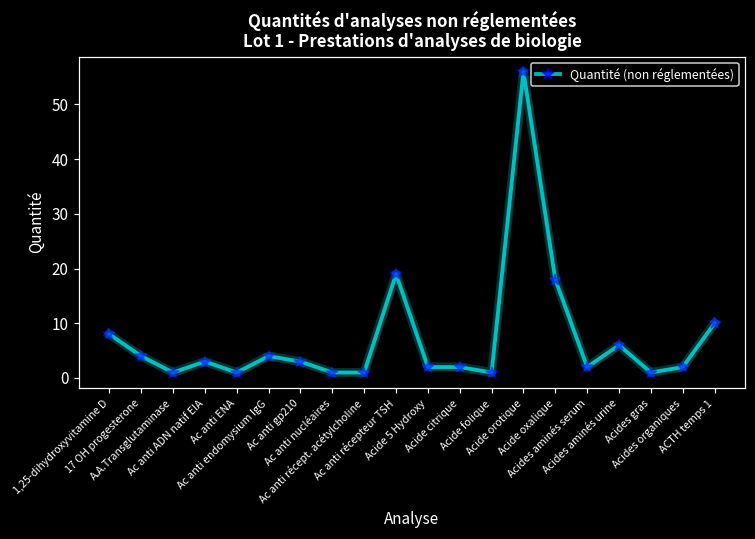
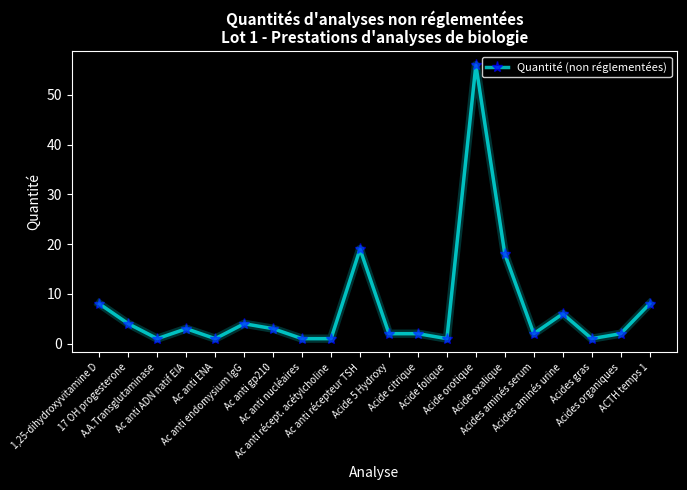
  {
    "1,25-dihydroxyvitamine D": 8,
    "17 OH progesterone": 4,
    "A.A.Transglutaminase": 1,
    "Ac anti ADN natif EIA": 3,
    "Ac anti ENA": 1,
    "Ac anti endomysium IgG": 4,
    "Ac anti gp210": 3,
    "Ac anti nucléaires": 1,
    "Ac anti récept. acétylcholine": 1,
    "Ac anti récepteur TSH": 19,
    "Acide 5 Hydroxy": 2,
    "Acide citrique": 2,
    "Acide folique": 1,
    "Acide orotique": 56,
    "Acide oxalique": 18,
    "Acides aminés serum": 2,
    "Acides aminés urine": 6,
    "Acides gras": 1,
    "Acides organiques": 2,
-   "ACTH temps 1": 10
+   "ACTH temps 1": 8
  }
